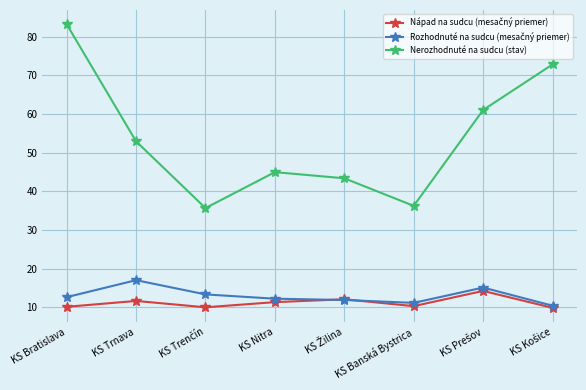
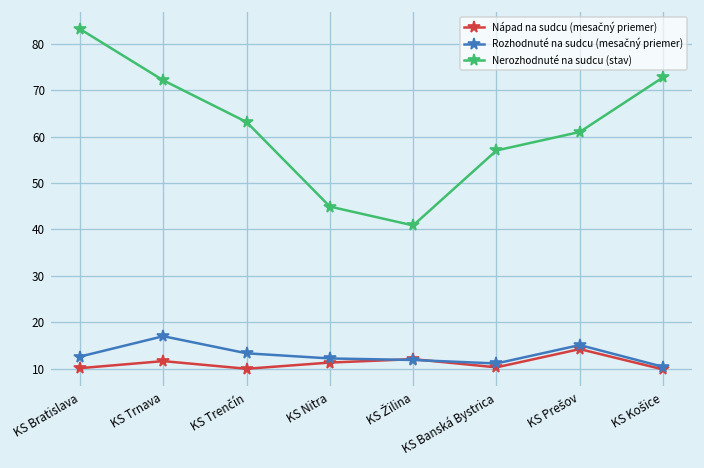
  {
    "Nápad na sudcu (mesačný priemer)": {
      "KS Bratislava": 10,
      "KS Trnava": 12,
      "KS Trenčín": 10,
      "KS Nitra": 11,
      "KS Banská Bystrica": 10,
      "KS Prešov": 14
    },
    "Rozhodnuté na sudcu (mesačný priemer)": {
      "KS Bratislava": 13,
      "KS Trnava": 17,
      "KS Trenčín": 13,
      "KS Nitra": 12,
      "KS Banská Bystrica": 11,
      "KS Prešov": 15
    },
    "Nerozhodnuté na sudcu (stav)": {
      "KS Bratislava": 83,
-     "KS Trnava": 53,
-     "KS Trenčín": 36,
+     "KS Trnava": 72,
+     "KS Trenčín": 63,
      "KS Nitra": 45,
-     "KS Žilina": 43,
-     "KS Banská Bystrica": 36,
+     "KS Žilina": 41,
+     "KS Banská Bystrica": 57,
      "KS Prešov": 61,
      "KS Košice": 73
    }
  }
